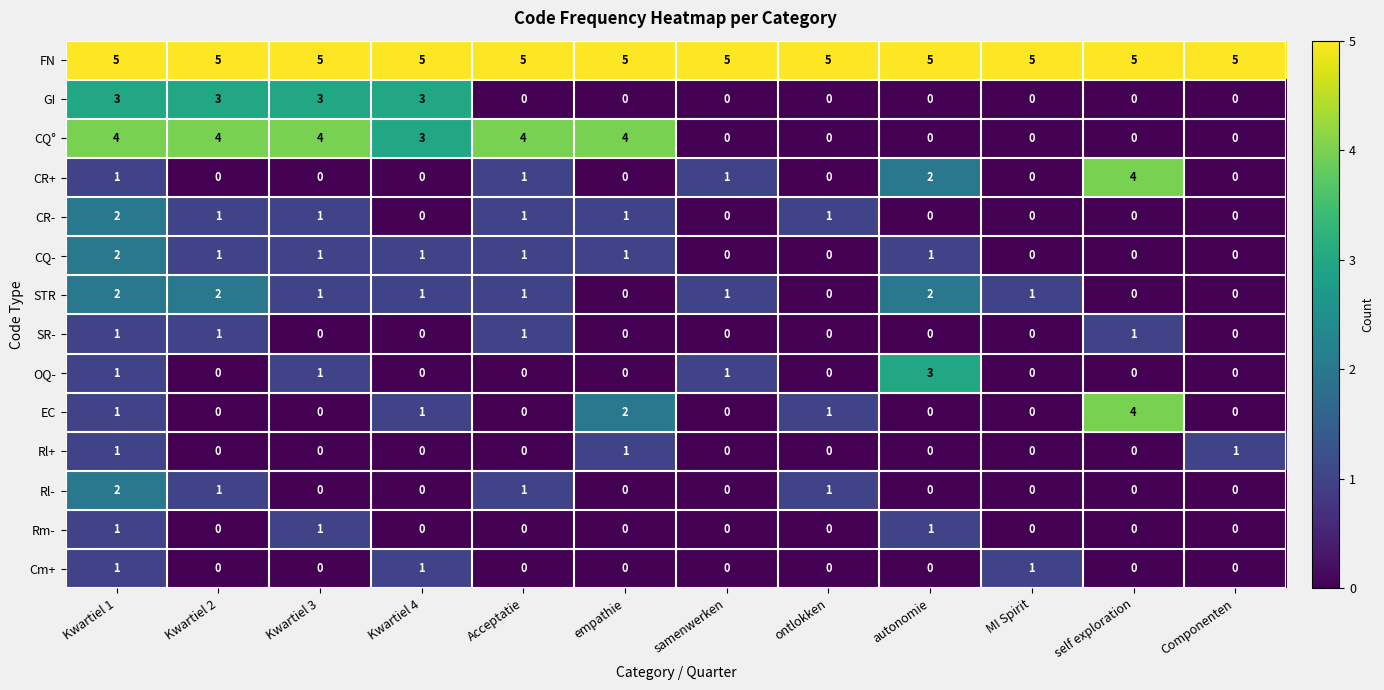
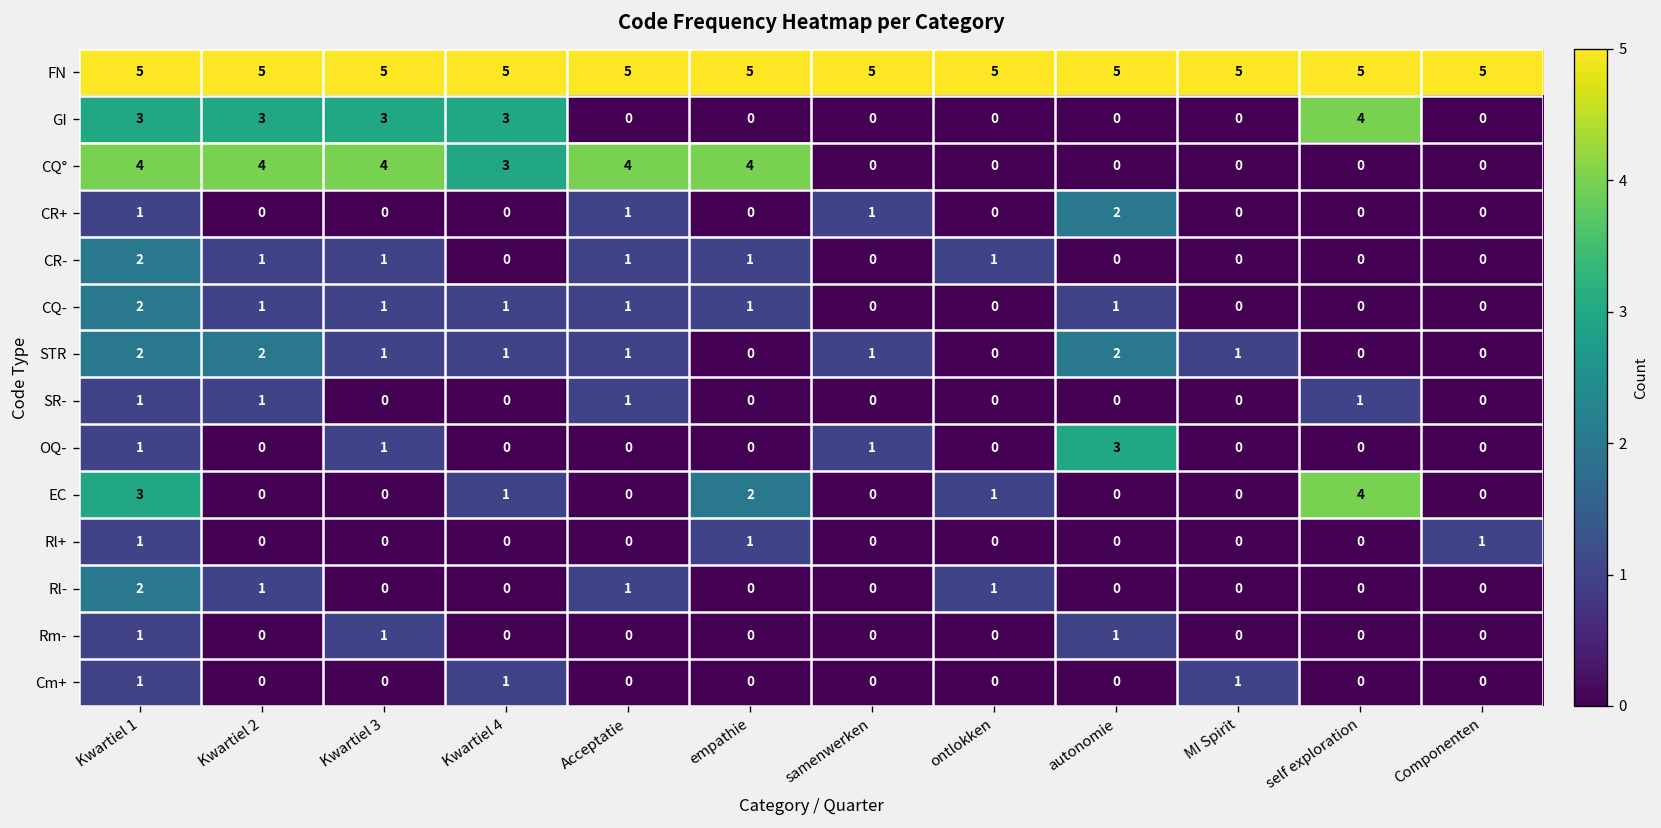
  {
    "FN": {
      "Kwartiel 1": 5,
      "Kwartiel 2": 5,
      "Kwartiel 3": 5,
      "Kwartiel 4": 5,
      "Acceptatie": 5,
      "empathie": 5,
      "samenwerken": 5,
      "ontlokken": 5,
      "autonomie": 5,
      "MI Spirit": 5,
      "self exploration": 5,
      "Componenten": 5
    },
    "GI": {
      "Kwartiel 1": 3,
      "Kwartiel 2": 3,
      "Kwartiel 3": 3,
      "Kwartiel 4": 3,
      "Acceptatie": 0,
      "empathie": 0,
      "samenwerken": 0,
      "ontlokken": 0,
      "autonomie": 0,
      "MI Spirit": 0,
-     "self exploration": 0,
+     "self exploration": 4,
      "Componenten": 0
    },
    "CQ°": {
      "Kwartiel 1": 4,
      "Kwartiel 2": 4,
      "Kwartiel 3": 4,
      "Kwartiel 4": 3,
      "Acceptatie": 4,
      "empathie": 4,
      "samenwerken": 0,
      "ontlokken": 0,
      "autonomie": 0,
      "MI Spirit": 0,
      "self exploration": 0,
      "Componenten": 0
    },
    "CR+": {
      "Kwartiel 1": 1,
      "Kwartiel 2": 0,
      "Kwartiel 3": 0,
      "Kwartiel 4": 0,
      "Acceptatie": 1,
      "empathie": 0,
      "samenwerken": 1,
      "ontlokken": 0,
      "autonomie": 2,
      "MI Spirit": 0,
-     "self exploration": 4,
+     "self exploration": 0,
      "Componenten": 0
    },
    "CR-": {
      "Kwartiel 1": 2,
      "Kwartiel 2": 1,
      "Kwartiel 3": 1,
      "Kwartiel 4": 0,
      "Acceptatie": 1,
      "empathie": 1,
      "samenwerken": 0,
      "ontlokken": 1,
      "autonomie": 0,
      "MI Spirit": 0,
      "self exploration": 0,
      "Componenten": 0
    },
    "CQ-": {
      "Kwartiel 1": 2,
      "Kwartiel 2": 1,
      "Kwartiel 3": 1,
      "Kwartiel 4": 1,
      "Acceptatie": 1,
      "empathie": 1,
      "samenwerken": 0,
      "ontlokken": 0,
      "autonomie": 1,
      "MI Spirit": 0,
      "self exploration": 0,
      "Componenten": 0
    },
    "STR": {
      "Kwartiel 1": 2,
      "Kwartiel 2": 2,
      "Kwartiel 3": 1,
      "Kwartiel 4": 1,
      "Acceptatie": 1,
      "empathie": 0,
      "samenwerken": 1,
      "ontlokken": 0,
      "autonomie": 2,
      "MI Spirit": 1,
      "self exploration": 0,
      "Componenten": 0
    },
    "SR-": {
      "Kwartiel 1": 1,
      "Kwartiel 2": 1,
      "Kwartiel 3": 0,
      "Kwartiel 4": 0,
      "Acceptatie": 1,
      "empathie": 0,
      "samenwerken": 0,
      "ontlokken": 0,
      "autonomie": 0,
      "MI Spirit": 0,
      "self exploration": 1,
      "Componenten": 0
    },
    "OQ-": {
      "Kwartiel 1": 1,
      "Kwartiel 2": 0,
      "Kwartiel 3": 1,
      "Kwartiel 4": 0,
      "Acceptatie": 0,
      "empathie": 0,
      "samenwerken": 1,
      "ontlokken": 0,
      "autonomie": 3,
      "MI Spirit": 0,
      "self exploration": 0,
      "Componenten": 0
    },
    "EC": {
-     "Kwartiel 1": 1,
+     "Kwartiel 1": 3,
      "Kwartiel 2": 0,
      "Kwartiel 3": 0,
      "Kwartiel 4": 1,
      "Acceptatie": 0,
      "empathie": 2,
      "samenwerken": 0,
      "ontlokken": 1,
      "autonomie": 0,
      "MI Spirit": 0,
      "self exploration": 4,
      "Componenten": 0
    },
    "Rl+": {
      "Kwartiel 1": 1,
      "Kwartiel 2": 0,
      "Kwartiel 3": 0,
      "Kwartiel 4": 0,
      "Acceptatie": 0,
      "empathie": 1,
      "samenwerken": 0,
      "ontlokken": 0,
      "autonomie": 0,
      "MI Spirit": 0,
      "self exploration": 0,
      "Componenten": 1
    },
    "Rl-": {
      "Kwartiel 1": 2,
      "Kwartiel 2": 1,
      "Kwartiel 3": 0,
      "Kwartiel 4": 0,
      "Acceptatie": 1,
      "empathie": 0,
      "samenwerken": 0,
      "ontlokken": 1,
      "autonomie": 0,
      "MI Spirit": 0,
      "self exploration": 0,
      "Componenten": 0
    },
    "Rm-": {
      "Kwartiel 1": 1,
      "Kwartiel 2": 0,
      "Kwartiel 3": 1,
      "Kwartiel 4": 0,
      "Acceptatie": 0,
      "empathie": 0,
      "samenwerken": 0,
      "ontlokken": 0,
      "autonomie": 1,
      "MI Spirit": 0,
      "self exploration": 0,
      "Componenten": 0
    },
    "Cm+": {
      "Kwartiel 1": 1,
      "Kwartiel 2": 0,
      "Kwartiel 3": 0,
      "Kwartiel 4": 1,
      "Acceptatie": 0,
      "empathie": 0,
      "samenwerken": 0,
      "ontlokken": 0,
      "autonomie": 0,
      "MI Spirit": 1,
      "self exploration": 0,
      "Componenten": 0
    }
  }
